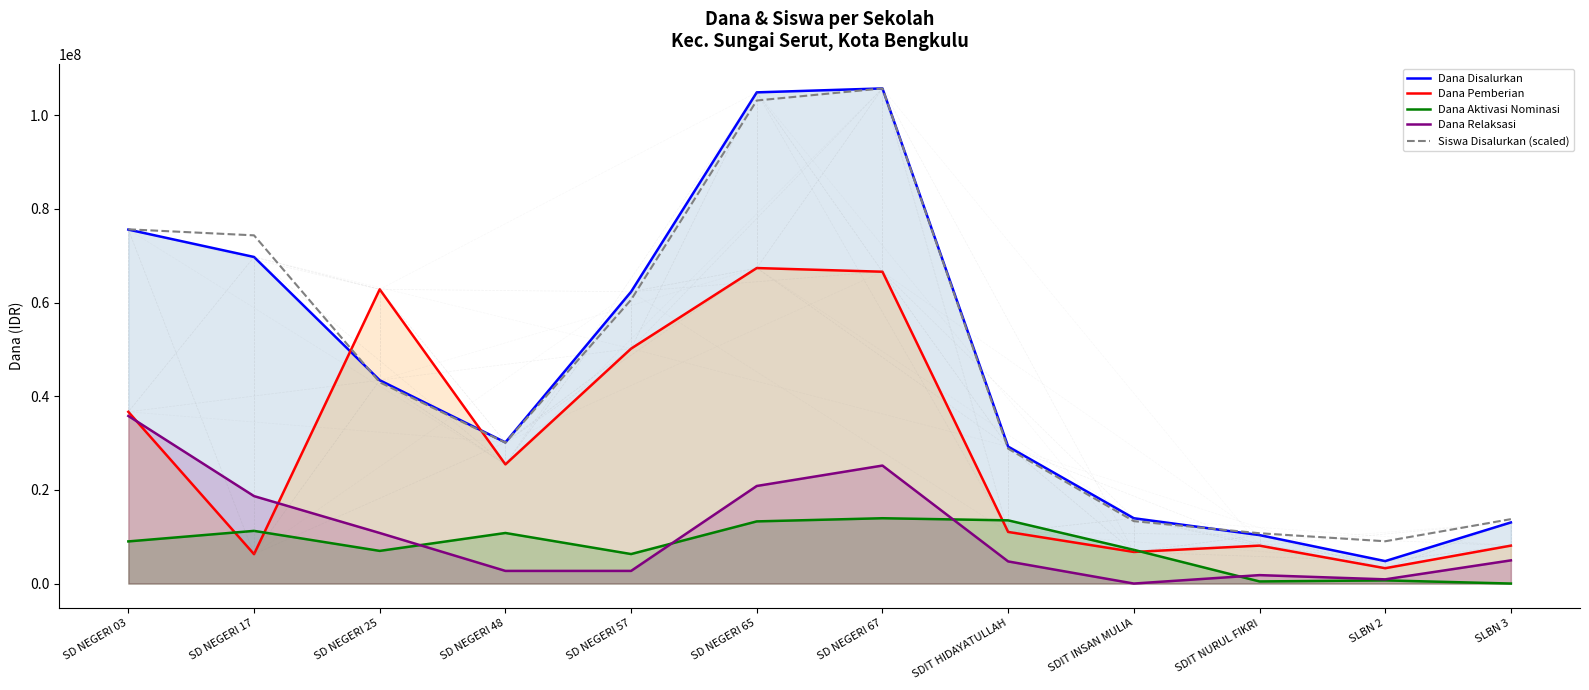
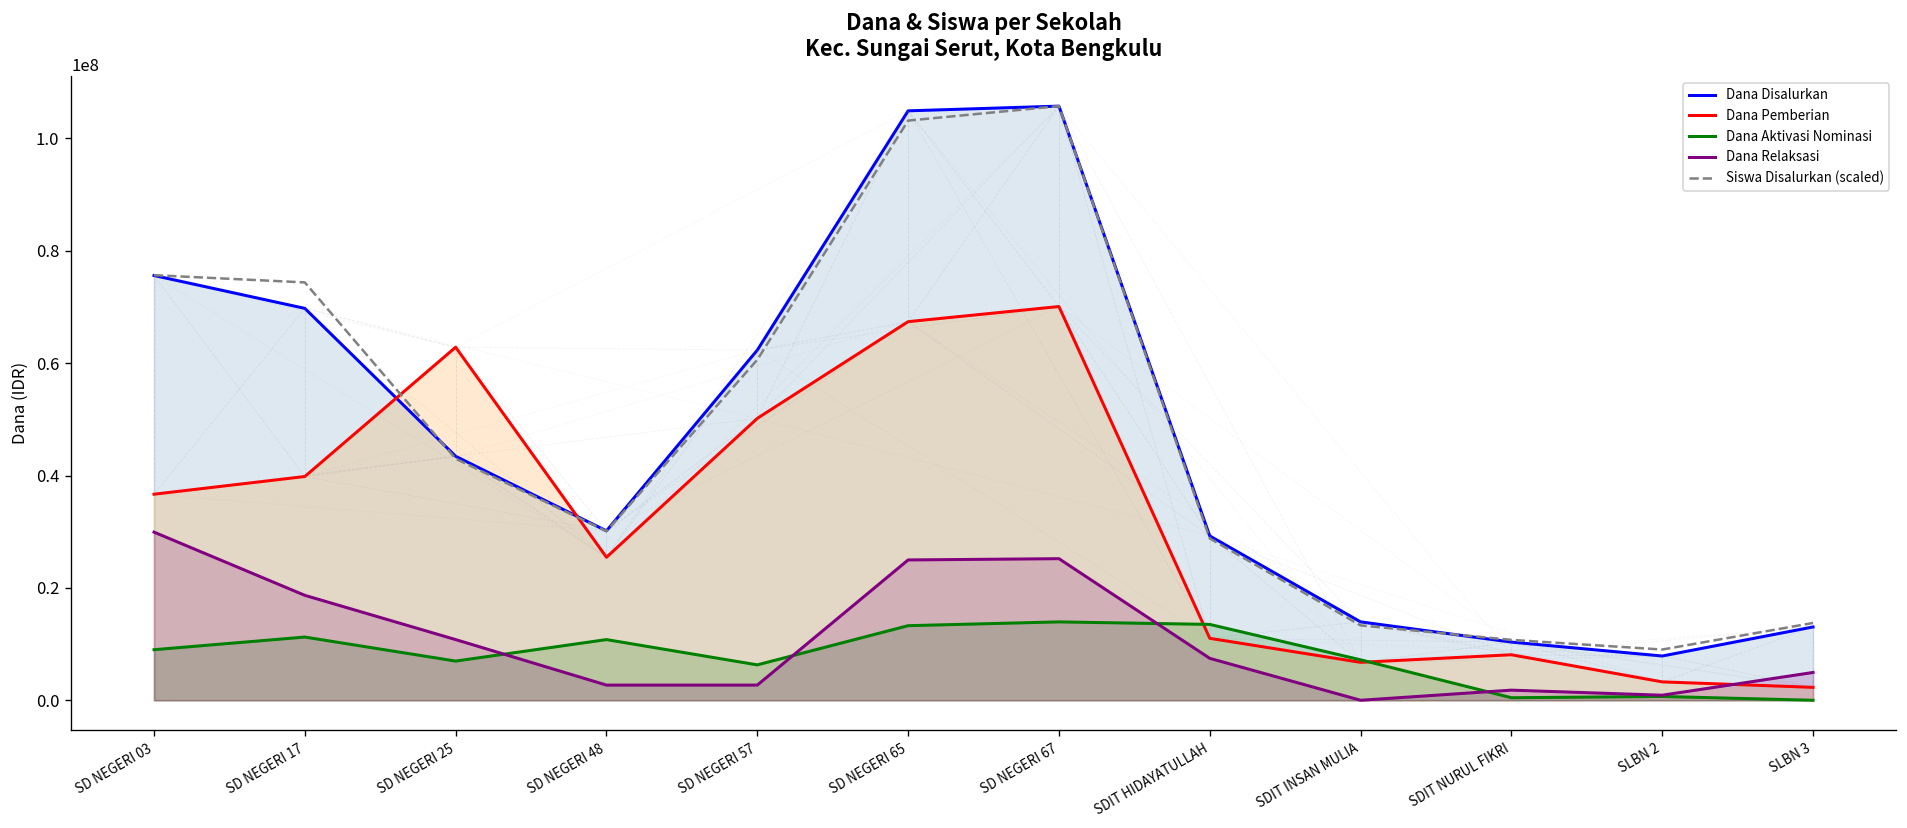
  {
    "Dana Disalurkan": {
-     "SLBN 2": 5000000
+     "SLBN 2": 8000000
    },
    "Dana Pemberian": {
-     "SD NEGERI 17": 6000000,
-     "SD NEGERI 67": 67000000,
-     "SLBN 3": 8000000
+     "SD NEGERI 17": 40000000,
+     "SD NEGERI 67": 70000000,
+     "SLBN 3": 2000000
    },
    "Dana Aktivasi Nominasi": {
      "SD NEGERI 03": 9000000,
      "SD NEGERI 17": 11000000,
      "SD NEGERI 25": 7000000,
      "SD NEGERI 48": 11000000,
      "SD NEGERI 57": 6000000,
      "SD NEGERI 65": 13000000,
      "SD NEGERI 67": 14000000,
      "SDIT HIDAYATULLAH": 14000000,
      "SDIT NURUL FIKRI": 0,
      "SLBN 3": 0
    },
    "Dana Relaksasi": {
-     "SD NEGERI 03": 36000000,
+     "SD NEGERI 03": 30000000,
      "SD NEGERI 17": 19000000,
      "SD NEGERI 25": 11000000,
      "SD NEGERI 48": 3000000,
      "SD NEGERI 57": 3000000,
-     "SD NEGERI 65": 21000000,
+     "SD NEGERI 65": 25000000,
      "SD NEGERI 67": 25000000,
-     "SDIT HIDAYATULLAH": 5000000,
+     "SDIT HIDAYATULLAH": 7000000,
      "SDIT INSAN MULIA": 0,
      "SDIT NURUL FIKRI": 2000000,
      "SLBN 3": 5000000
    }
  }
